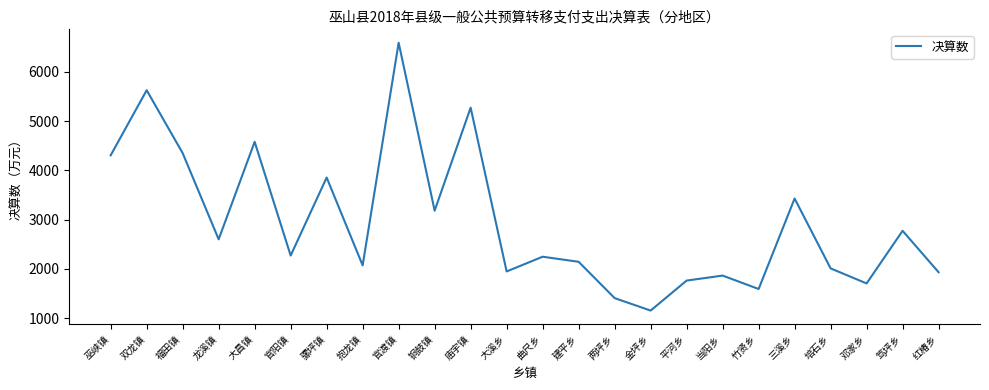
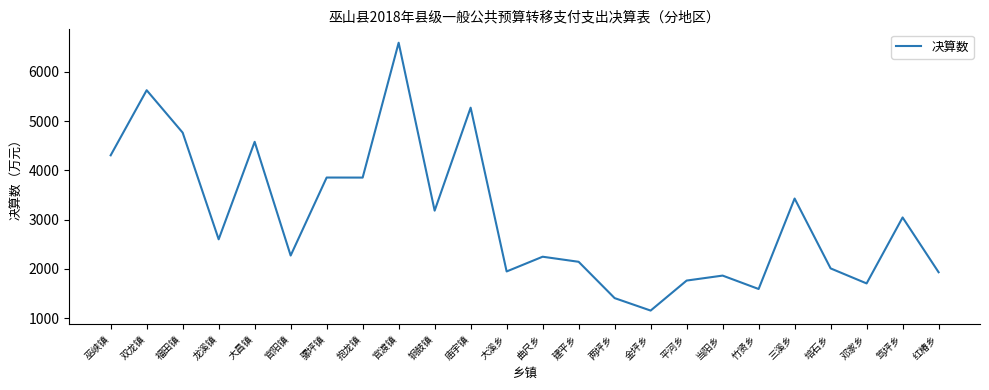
  {
    "巫峡镇": 4300,
    "双龙镇": 5600,
-   "福田镇": 4300,
+   "福田镇": 4800,
    "龙溪镇": 2600,
    "大昌镇": 4600,
    "官阳镇": 2300,
    "骡坪镇": 3900,
-   "抱龙镇": 2100,
+   "抱龙镇": 3900,
    "官渡镇": 6600,
    "铜鼓镇": 3200,
    "庙宇镇": 5300,
    "大溪乡": 1900,
    "曲尺乡": 2200,
    "建平乡": 2100,
    "两坪乡": 1400,
    "金坪乡": 1200,
    "平河乡": 1800,
    "当阳乡": 1900,
    "竹贤乡": 1600,
    "三溪乡": 3400,
    "培石乡": 2000,
    "邓家乡": 1700,
-   "笃坪乡": 2800,
+   "笃坪乡": 3000,
    "红椿乡": 1900
  }
